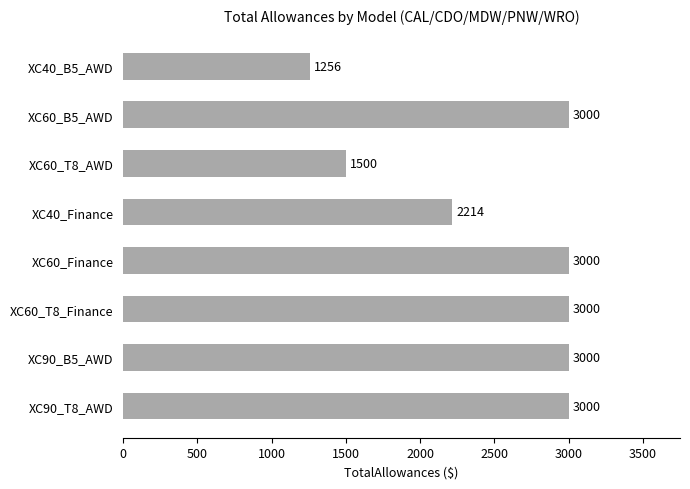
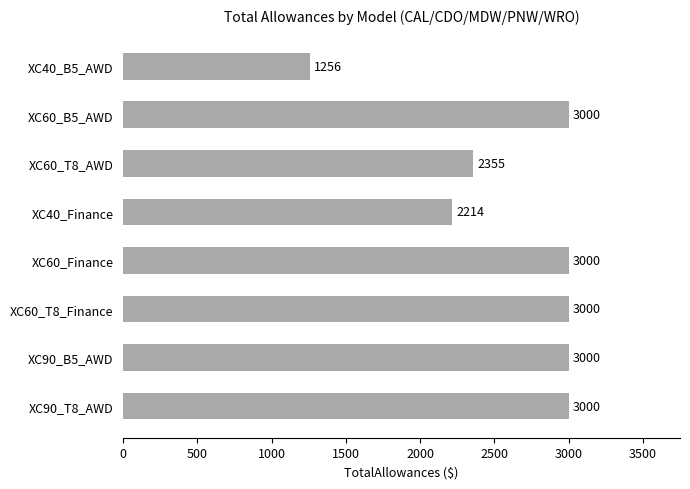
  {
    "XC40_B5_AWD": 1256,
    "XC60_B5_AWD": 3000,
-   "XC60_T8_AWD": 1500,
+   "XC60_T8_AWD": 2355,
    "XC40_Finance": 2214,
    "XC60_Finance": 3000,
    "XC60_T8_Finance": 3000,
    "XC90_B5_AWD": 3000,
    "XC90_T8_AWD": 3000
  }
